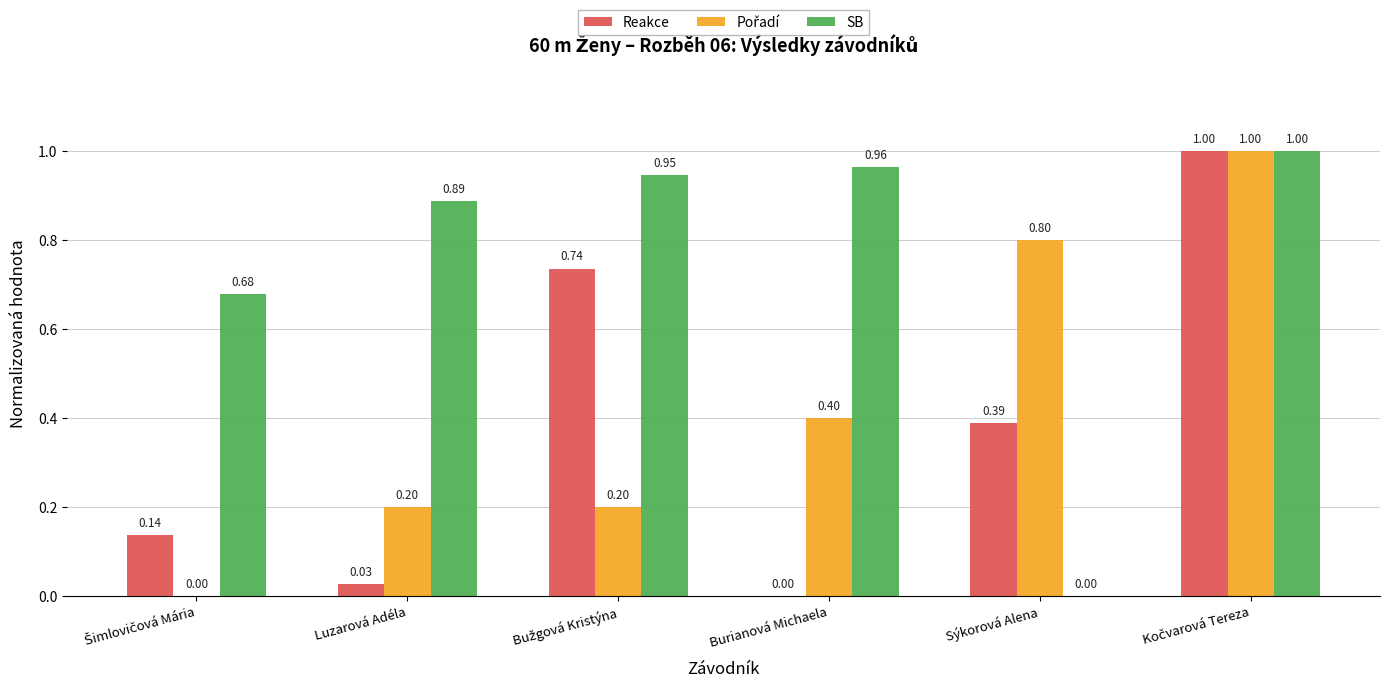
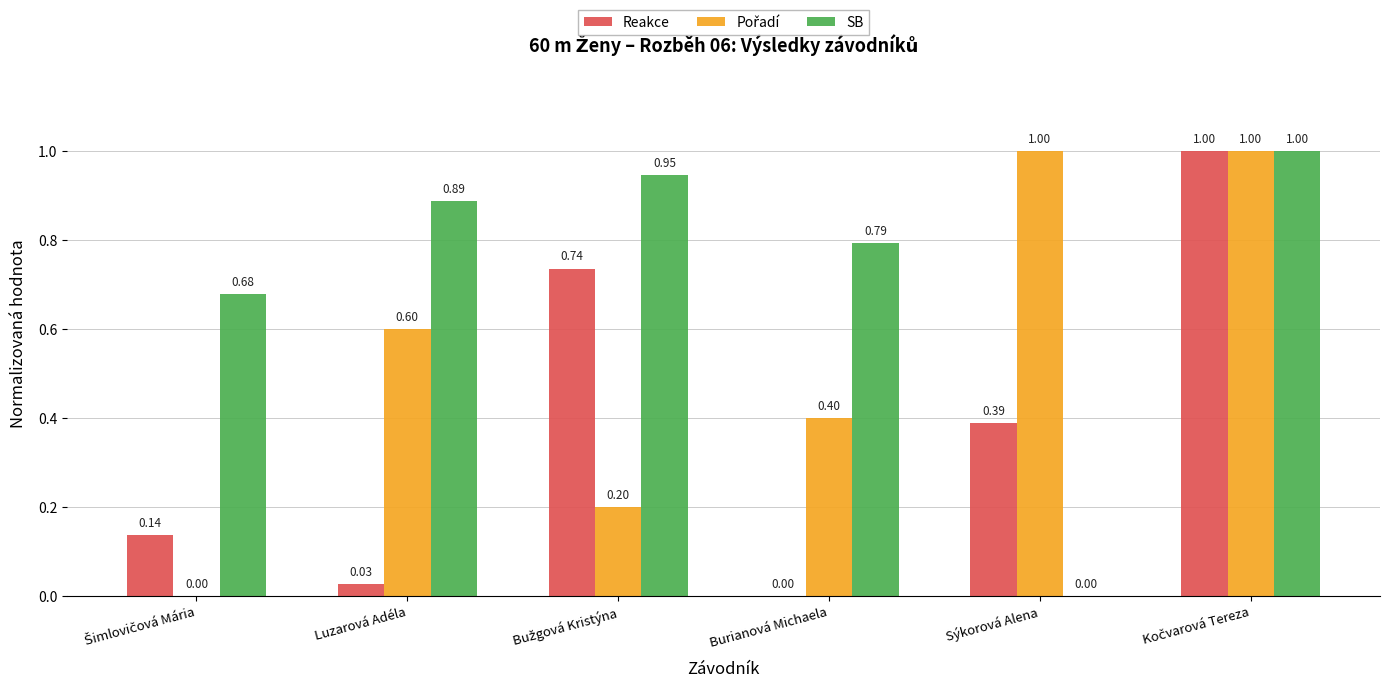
  {
    "Reakce": {
      "Šimlovičová Mária": 0.14,
      "Luzarová Adéla": 0.03,
      "Bužgová Kristýna": 0.74,
      "Burianová Michaela": 0.00,
      "Sýkorová Alena": 0.39,
      "Kočvarová Tereza": 1.00
    },
    "Pořadí": {
      "Šimlovičová Mária": 0.00,
-     "Luzarová Adéla": 0.20,
+     "Luzarová Adéla": 0.60,
      "Bužgová Kristýna": 0.20,
      "Burianová Michaela": 0.40,
-     "Sýkorová Alena": 0.80,
+     "Sýkorová Alena": 1.00,
      "Kočvarová Tereza": 1.00
    },
    "SB": {
      "Šimlovičová Mária": 0.68,
      "Luzarová Adéla": 0.89,
      "Bužgová Kristýna": 0.95,
-     "Burianová Michaela": 0.96,
+     "Burianová Michaela": 0.79,
      "Sýkorová Alena": 0.00,
      "Kočvarová Tereza": 1.00
    }
  }
